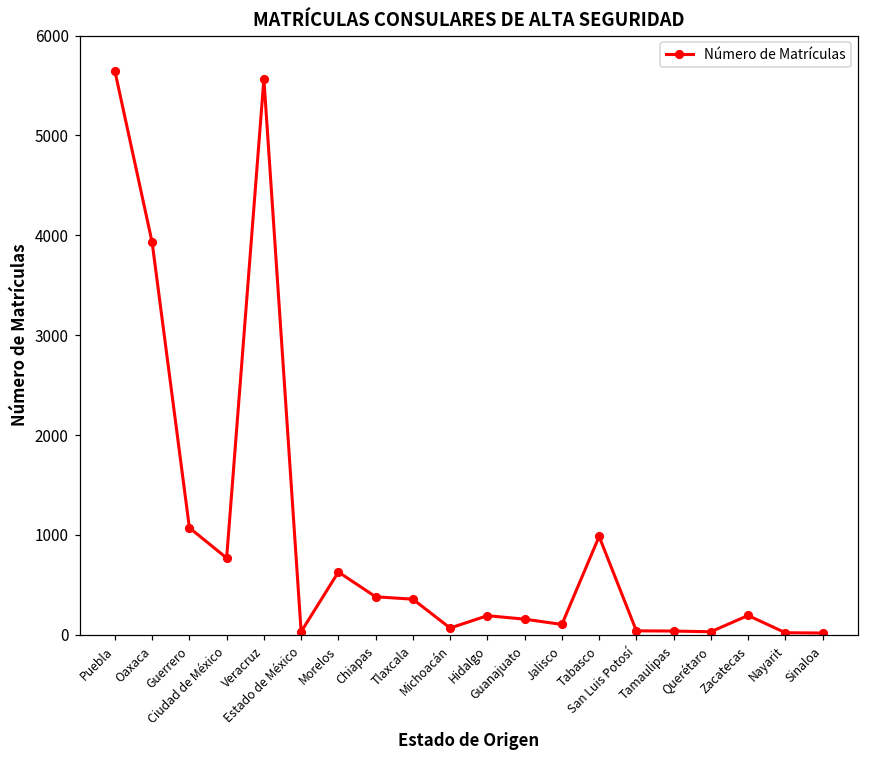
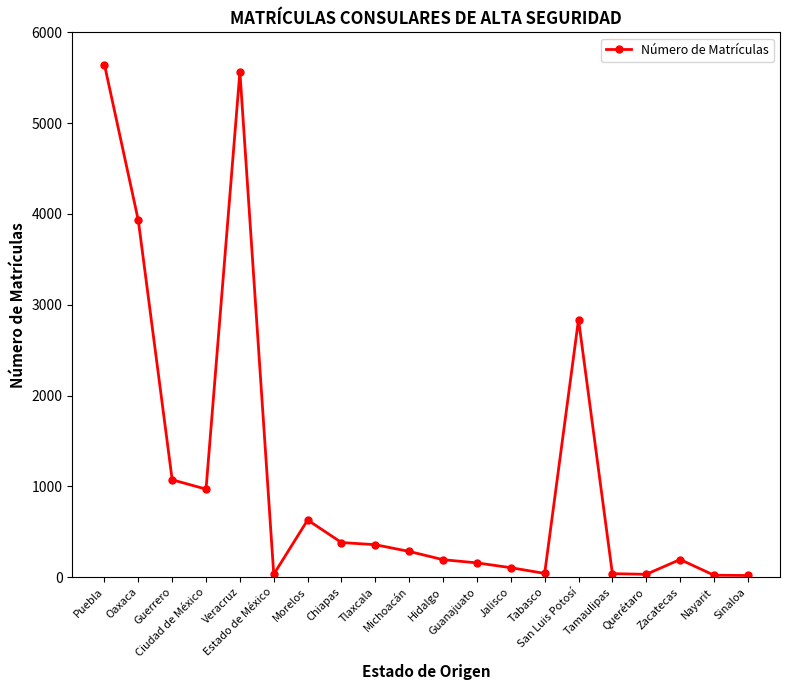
  {
    "Puebla": 5600,
    "Oaxaca": 3900,
    "Guerrero": 1100,
-   "Ciudad de México": 800,
+   "Ciudad de México": 1000,
    "Veracruz": 5600,
    "Estado de México": 0,
    "Morelos": 600,
    "Chiapas": 400,
    "Tlaxcala": 400,
-   "Michoacán": 100,
+   "Michoacán": 300,
    "Hidalgo": 200,
    "Guanajuato": 200,
    "Jalisco": 100,
-   "Tabasco": 1000,
-   "San Luis Potosí": 0,
+   "Tabasco": 0,
+   "San Luis Potosí": 2800,
    "Tamaulipas": 0,
    "Querétaro": 0,
    "Zacatecas": 200,
    "Nayarit": 0,
    "Sinaloa": 0
  }
